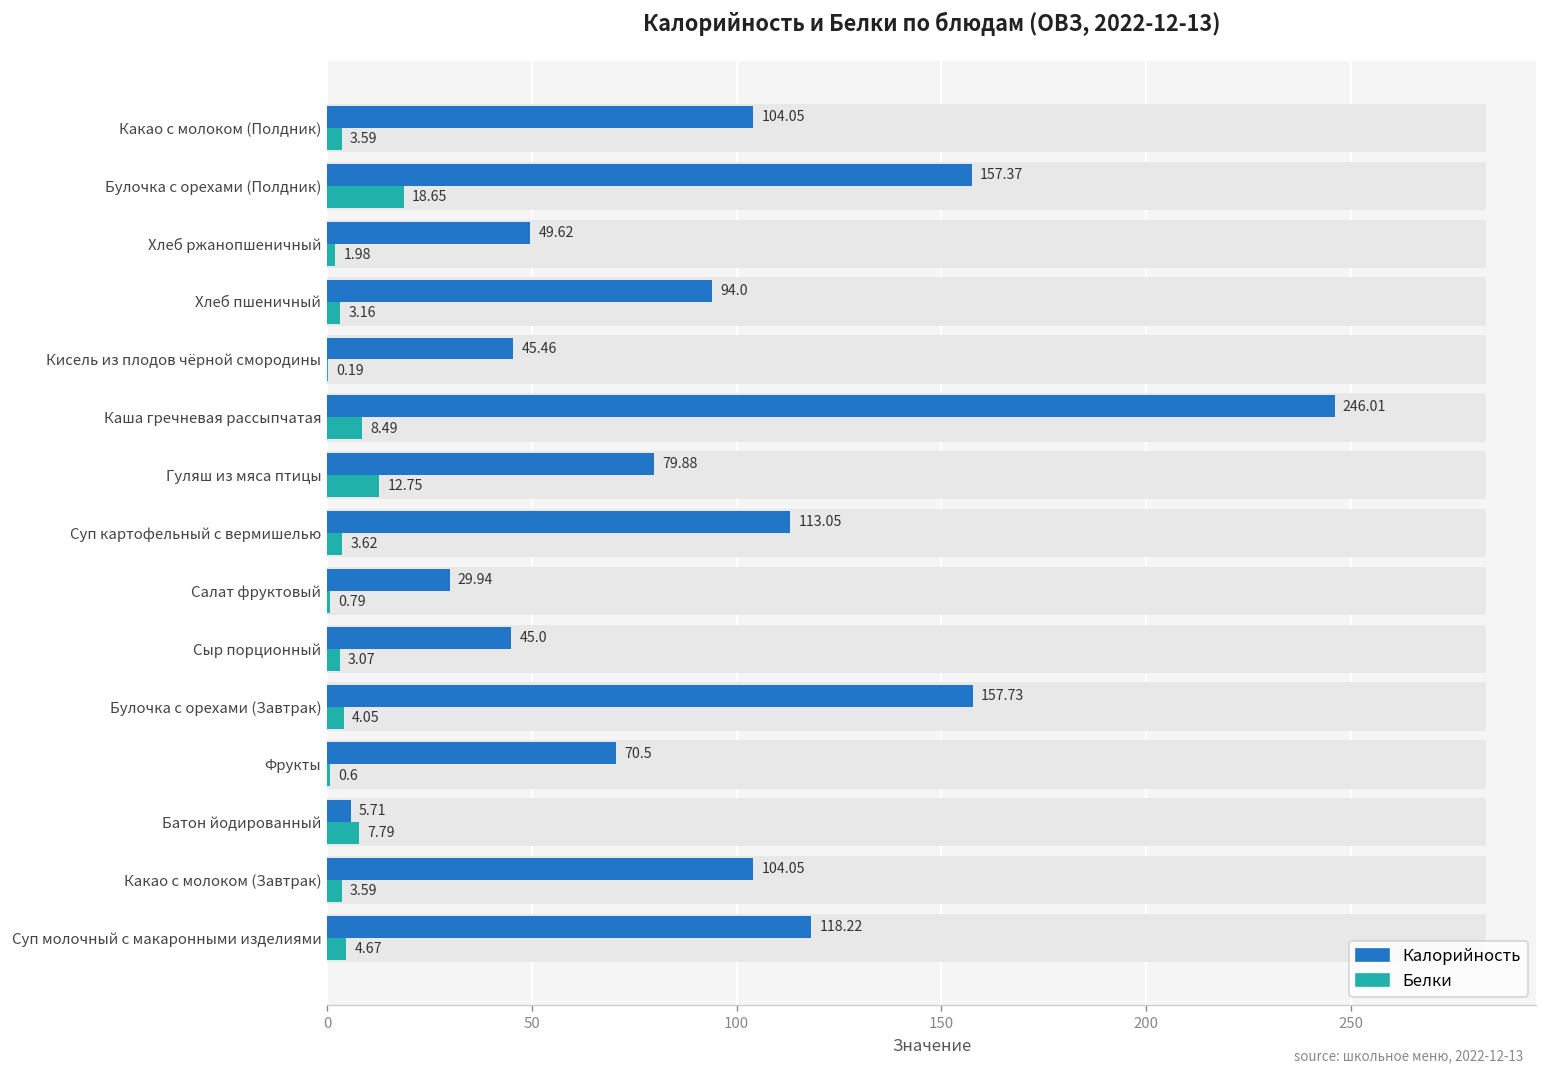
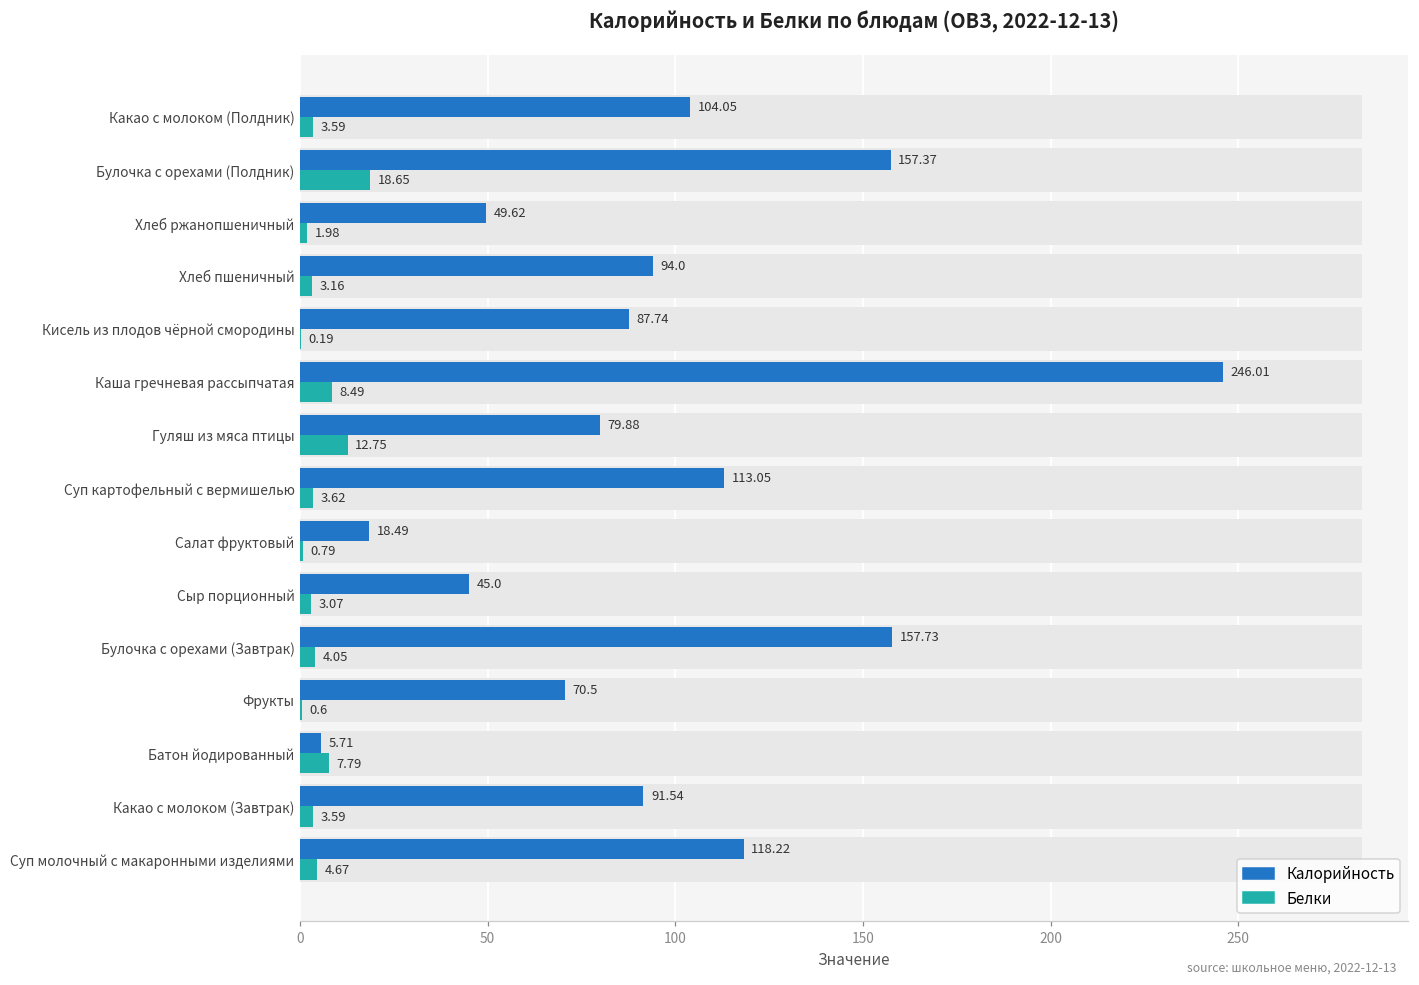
  {
    "Калорийность": {
-     "Кисель из плодов чёрной смородины": 45.46,
-     "Салат фруктовый": 29.94,
-     "Какао с молоком (Завтрак)": 104.05
+     "Кисель из плодов чёрной смородины": 87.74,
+     "Салат фруктовый": 18.49,
+     "Какао с молоком (Завтрак)": 91.54
    },
    "Белки": {
      "Кисель из плодов чёрной смородины": 0.19
    }
  }
